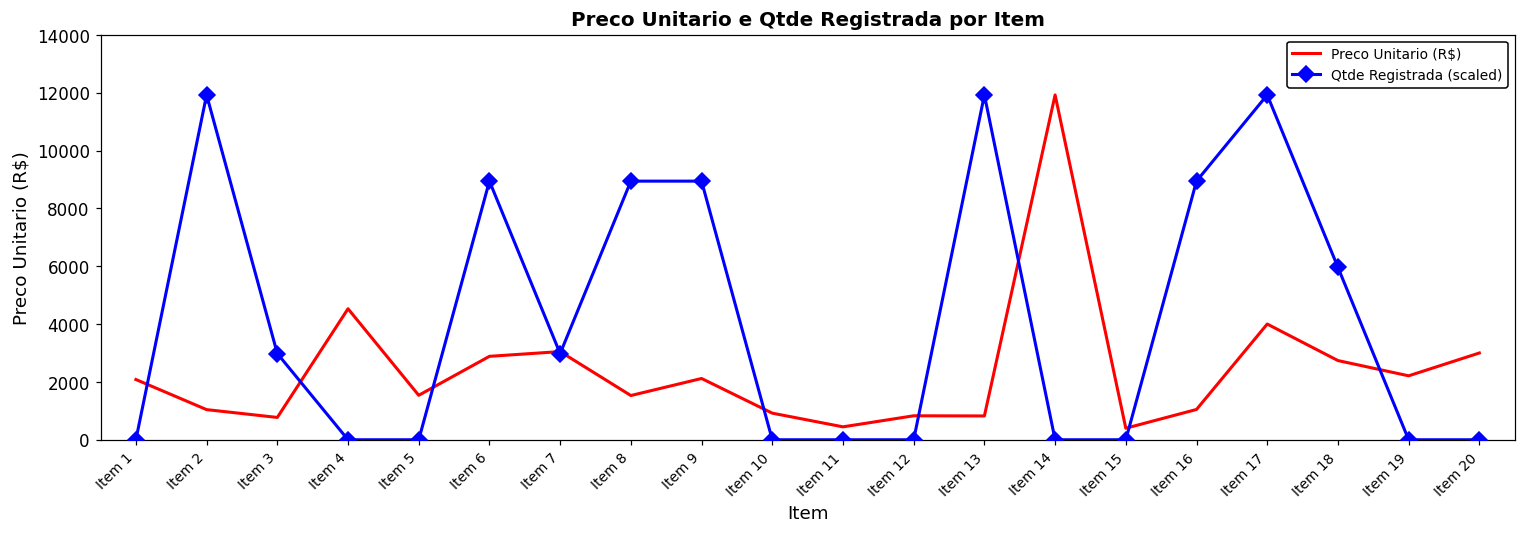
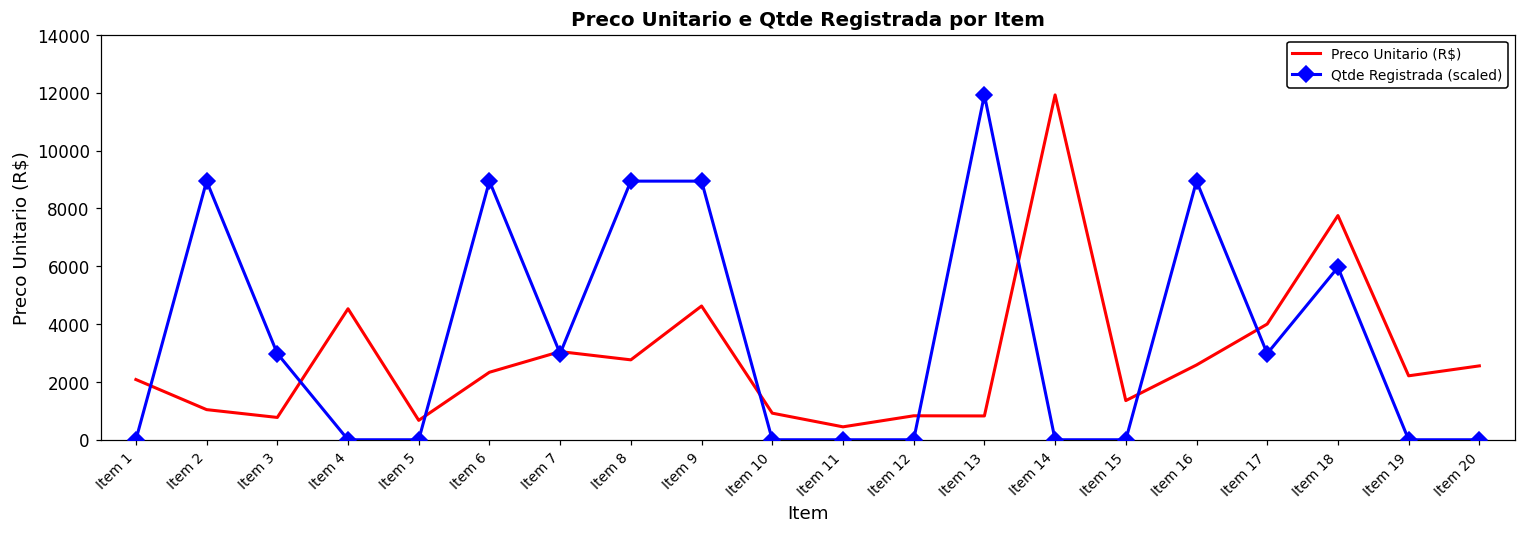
  {
    "Preco Unitario (R$)": {
      "Item 1": 2100,
      "Item 2": 1000,
      "Item 3": 800,
      "Item 4": 4500,
-     "Item 5": 1500,
-     "Item 6": 2900,
-     "Item 8": 1500,
-     "Item 9": 2100,
+     "Item 5": 700,
+     "Item 6": 2300,
+     "Item 8": 2800,
+     "Item 9": 4600,
      "Item 10": 900,
      "Item 11": 400,
      "Item 12": 800,
      "Item 13": 800,
      "Item 14": 11900,
-     "Item 15": 400,
-     "Item 16": 1000,
+     "Item 15": 1400,
+     "Item 16": 2600,
      "Item 17": 4000,
-     "Item 18": 2700,
+     "Item 18": 7800,
      "Item 19": 2200,
-     "Item 20": 3000
+     "Item 20": 2600
    },
    "Qtde Registrada (scaled)": {
      "Item 1": 0,
-     "Item 2": 11900,
+     "Item 2": 8900,
      "Item 3": 3000,
      "Item 4": 0,
      "Item 5": 0,
      "Item 6": 8900,
      "Item 8": 8900,
      "Item 9": 8900,
      "Item 10": 0,
      "Item 11": 0,
      "Item 12": 0,
      "Item 13": 11900,
      "Item 14": 0,
      "Item 15": 0,
      "Item 16": 8900,
-     "Item 17": 11900,
+     "Item 17": 3000,
      "Item 18": 6000,
      "Item 19": 0,
      "Item 20": 0
    }
  }
